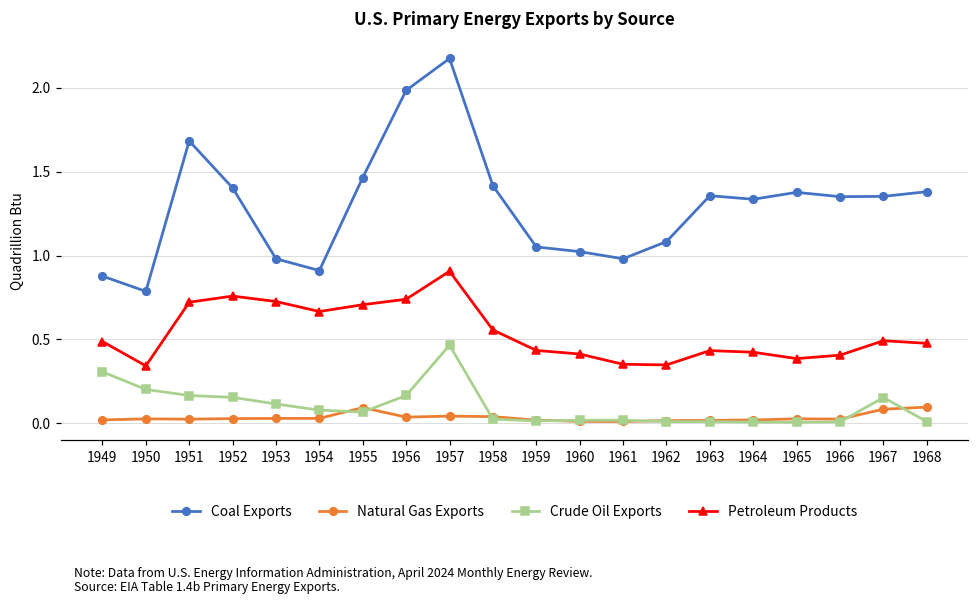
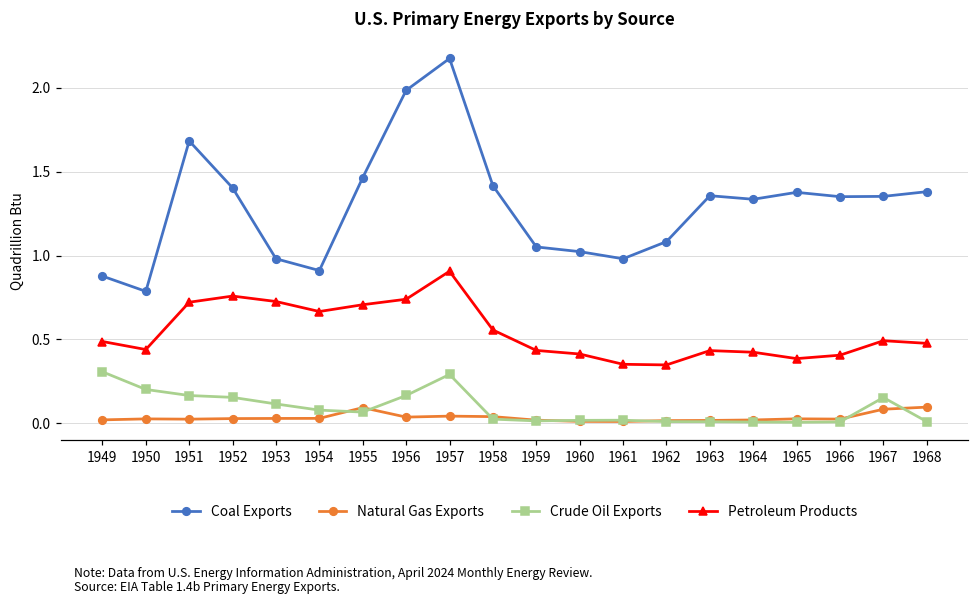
  {
    "Coal Exports": {
      "1949": 0.88,
      "1950": 0.79,
      "1951": 1.68,
      "1952": 1.40,
      "1953": 0.98,
      "1954": 0.91,
      "1955": 1.46,
      "1956": 1.98,
      "1957": 2.17,
      "1958": 1.42,
      "1959": 1.05,
      "1960": 1.02,
      "1961": 0.98,
      "1962": 1.08,
      "1963": 1.36,
      "1964": 1.34,
      "1965": 1.38,
      "1966": 1.35,
      "1967": 1.35,
      "1968": 1.38
    },
    "Natural Gas Exports": {
      "1949": 0.02,
      "1950": 0.03,
      "1951": 0.03,
      "1952": 0.03,
      "1953": 0.03,
      "1954": 0.03,
      "1955": 0.09,
      "1956": 0.04,
      "1957": 0.04,
      "1965": 0.03,
      "1967": 0.08,
      "1968": 0.10
    },
    "Crude Oil Exports": {
      "1949": 0.31,
      "1950": 0.20,
      "1951": 0.17,
      "1952": 0.15,
      "1953": 0.12,
      "1954": 0.08,
      "1955": 0.07,
      "1956": 0.17,
-     "1957": 0.47,
+     "1957": 0.29,
      "1965": 0.01,
      "1967": 0.15,
      "1968": 0.01
    },
    "Petroleum Products": {
      "1949": 0.49,
-     "1950": 0.34,
+     "1950": 0.44,
      "1951": 0.72,
      "1952": 0.76,
      "1953": 0.73,
      "1954": 0.67,
      "1955": 0.71,
      "1956": 0.74,
      "1957": 0.91,
      "1958": 0.56,
      "1959": 0.43,
      "1960": 0.41,
      "1961": 0.35,
      "1962": 0.35,
      "1963": 0.43,
      "1964": 0.42,
      "1965": 0.39,
      "1966": 0.41,
      "1967": 0.49,
      "1968": 0.48
    }
  }
